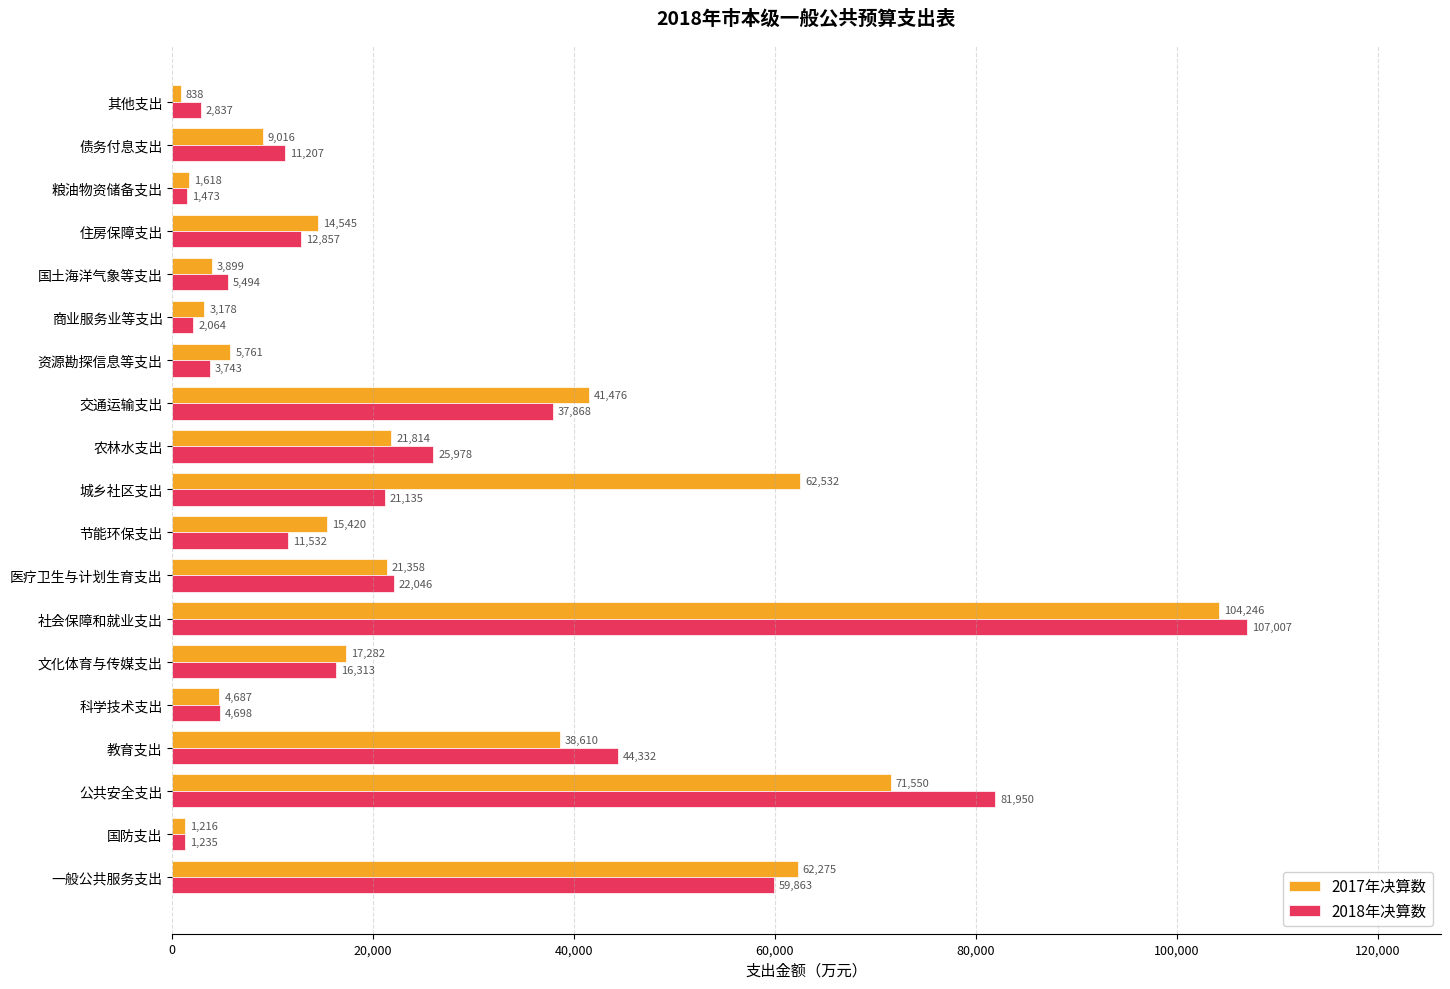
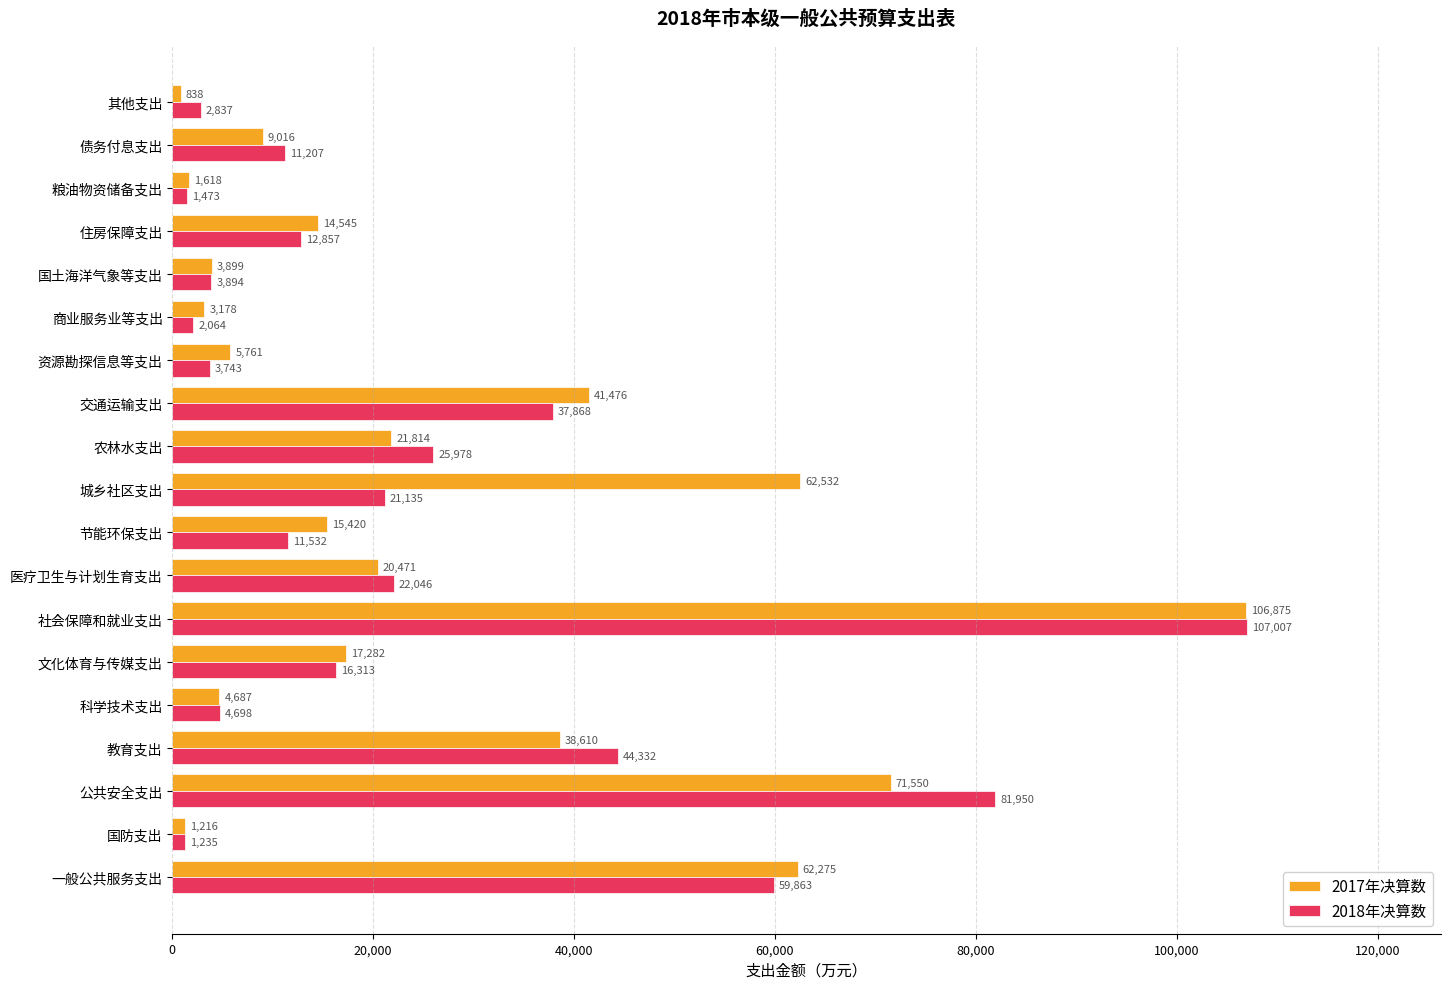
  {
    "2017年决算数": {
      "其他支出": "838",
      "债务付息支出": "9,016",
      "粮油物资储备支出": "1,618",
      "住房保障支出": "14,545",
      "国土海洋气象等支出": "3,899",
      "商业服务业等支出": "3,178",
      "资源勘探信息等支出": "5,761",
      "交通运输支出": "41,476",
      "农林水支出": "21,814",
      "城乡社区支出": "62,532",
      "节能环保支出": "15,420",
-     "医疗卫生与计划生育支出": "21,358",
-     "社会保障和就业支出": "104,246",
+     "医疗卫生与计划生育支出": "20,471",
+     "社会保障和就业支出": "106,875",
      "文化体育与传媒支出": "17,282",
      "科学技术支出": "4,687",
      "教育支出": "38,610",
      "公共安全支出": "71,550",
      "国防支出": "1,216",
      "一般公共服务支出": "62,275"
    },
    "2018年决算数": {
      "其他支出": "2,837",
      "债务付息支出": "11,207",
      "粮油物资储备支出": "1,473",
      "住房保障支出": "12,857",
-     "国土海洋气象等支出": "5,494",
+     "国土海洋气象等支出": "3,894",
      "商业服务业等支出": "2,064",
      "资源勘探信息等支出": "3,743",
      "交通运输支出": "37,868",
      "农林水支出": "25,978",
      "城乡社区支出": "21,135",
      "节能环保支出": "11,532",
      "医疗卫生与计划生育支出": "22,046",
      "社会保障和就业支出": "107,007",
      "文化体育与传媒支出": "16,313",
      "科学技术支出": "4,698",
      "教育支出": "44,332",
      "公共安全支出": "81,950",
      "国防支出": "1,235",
      "一般公共服务支出": "59,863"
    }
  }
